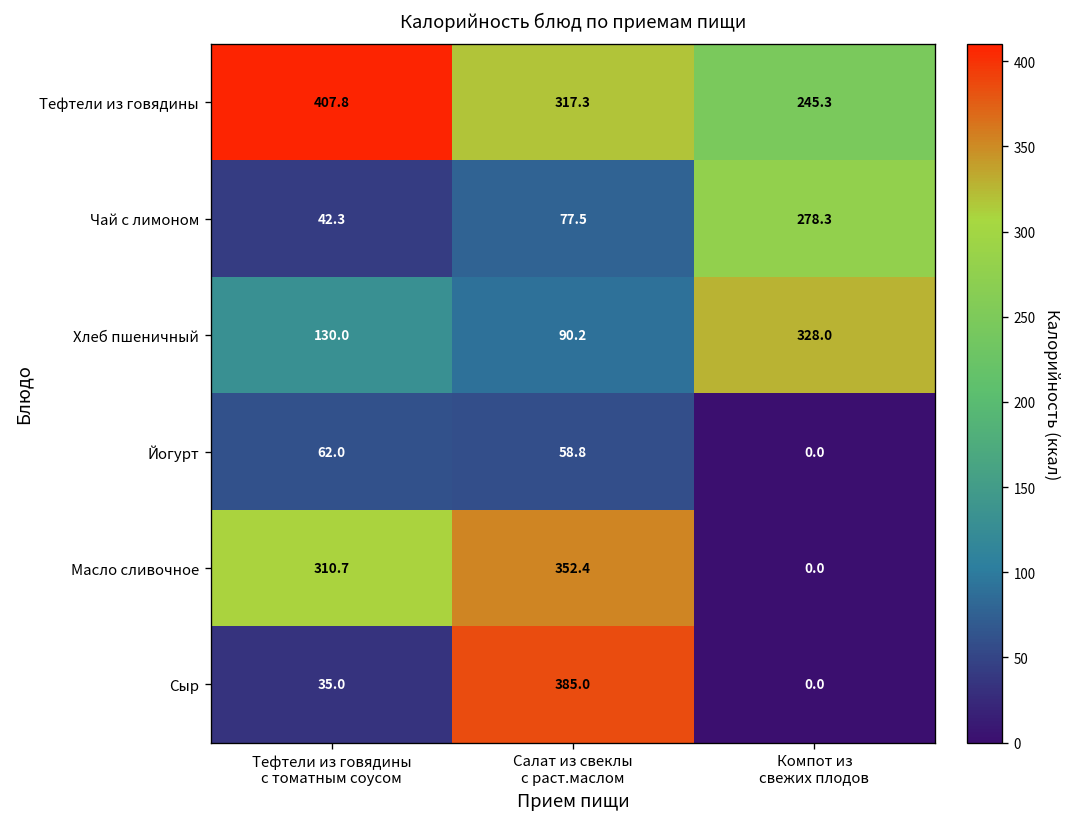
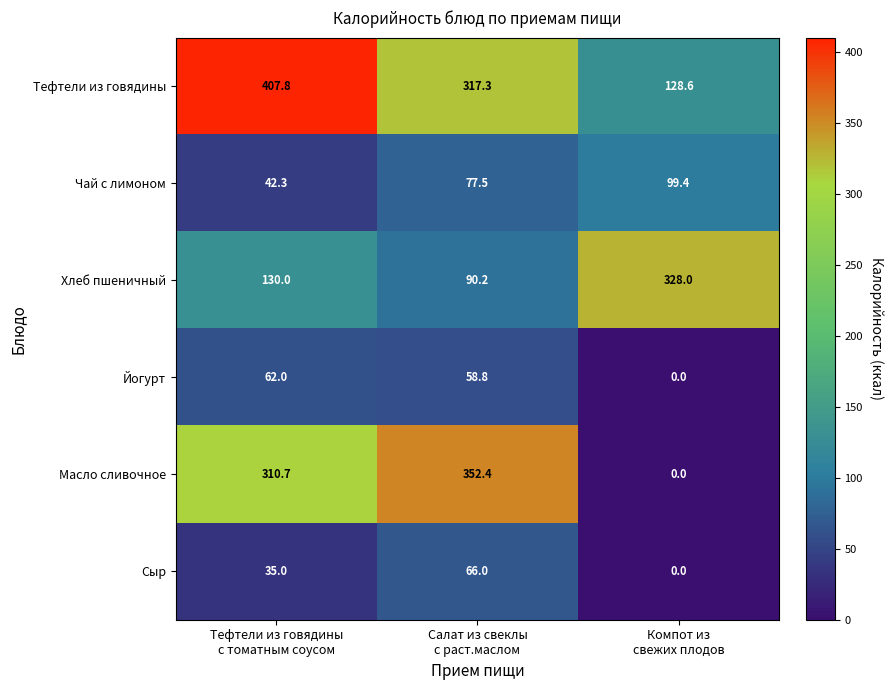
  {
    "Тефтели из говядины": {
      "Тефтели из говядины с томатным соусом": 407.8,
      "Салат из свеклы с раст.маслом": 317.3,
-     "Компот из свежих плодов": 245.3
+     "Компот из свежих плодов": 128.6
    },
    "Чай с лимоном": {
      "Тефтели из говядины с томатным соусом": 42.3,
      "Салат из свеклы с раст.маслом": 77.5,
-     "Компот из свежих плодов": 278.3
+     "Компот из свежих плодов": 99.4
    },
    "Хлеб пшеничный": {
      "Тефтели из говядины с томатным соусом": 130.0,
      "Салат из свеклы с раст.маслом": 90.2,
      "Компот из свежих плодов": 328.0
    },
    "Йогурт": {
      "Тефтели из говядины с томатным соусом": 62.0,
      "Салат из свеклы с раст.маслом": 58.8,
      "Компот из свежих плодов": 0.0
    },
    "Масло сливочное": {
      "Тефтели из говядины с томатным соусом": 310.7,
      "Салат из свеклы с раст.маслом": 352.4,
      "Компот из свежих плодов": 0.0
    },
    "Сыр": {
      "Тефтели из говядины с томатным соусом": 35.0,
-     "Салат из свеклы с раст.маслом": 385.0,
+     "Салат из свеклы с раст.маслом": 66.0,
      "Компот из свежих плодов": 0.0
    }
  }
